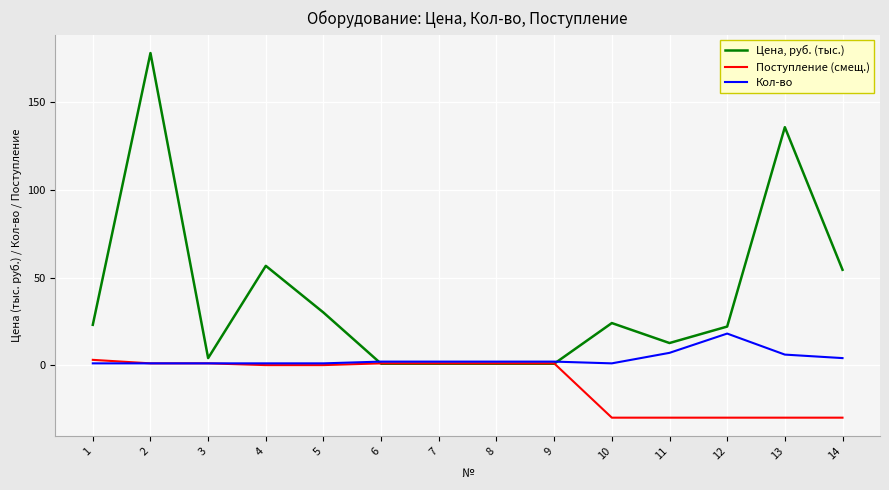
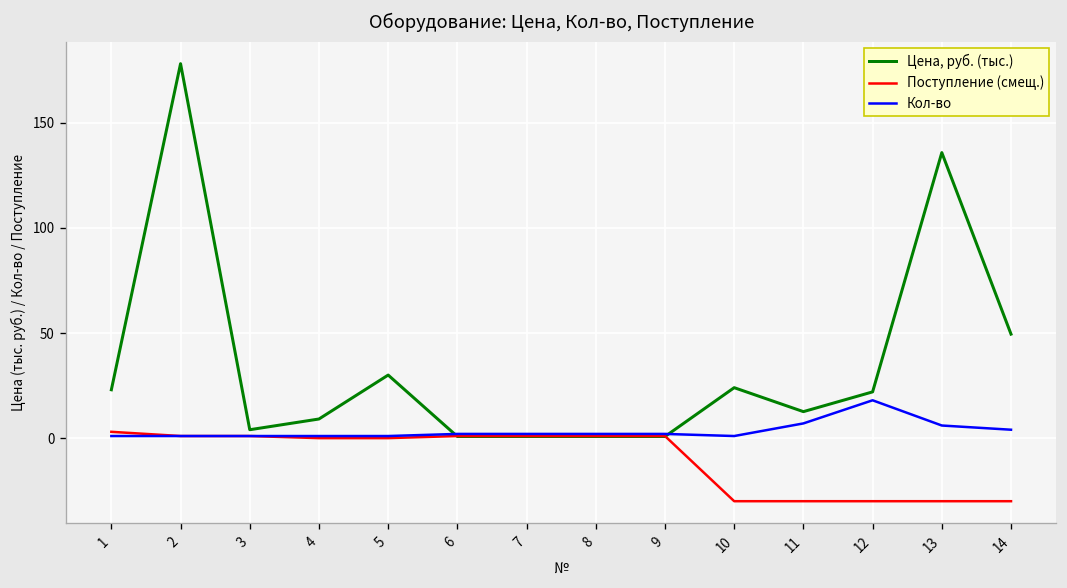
  {
    "Цена, руб. (тыс.)": {
      "1": 23,
      "2": 178,
      "3": 4,
-     "4": 57,
+     "4": 9,
      "5": 30,
      "10": 24,
      "11": 13,
      "12": 22,
      "13": 136,
-     "14": 54
+     "14": 49
    },
    "Поступление (смещ.)": {
      "1": 3,
      "10": -30,
      "11": -30,
      "12": -30,
      "13": -30,
      "14": -30
    },
    "Кол-во": {
      "1": 1,
      "10": 1,
      "11": 7,
      "12": 18,
      "13": 6,
      "14": 4
    }
  }
